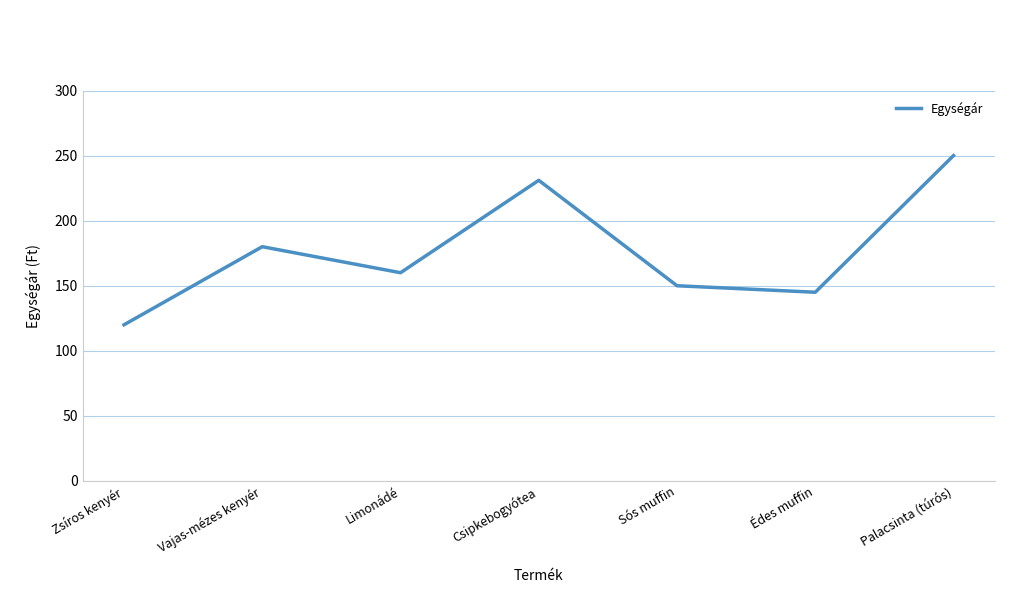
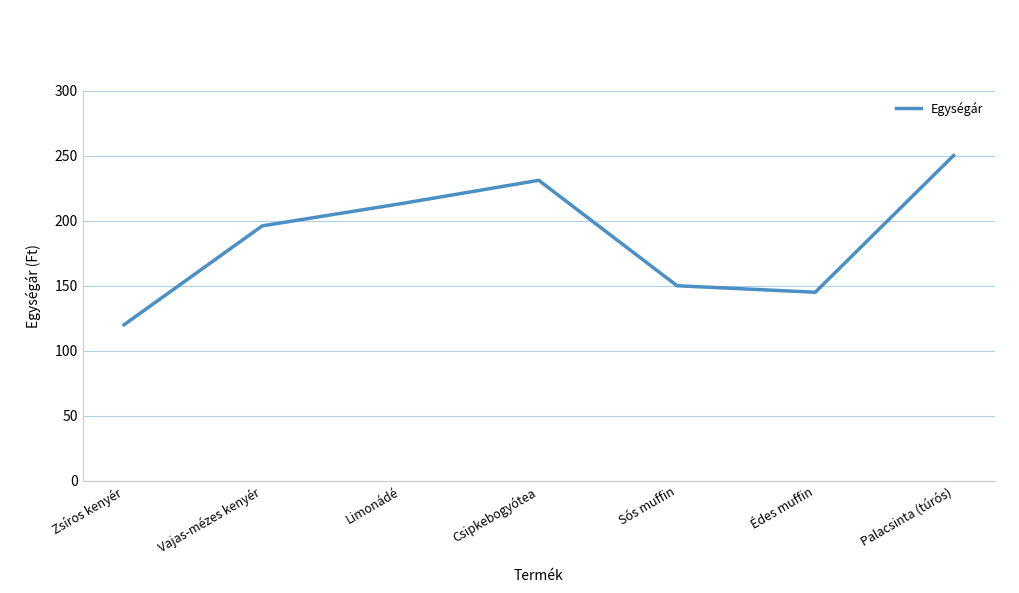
  {
    "Zsíros kenyér": 120,
-   "Vajas-mézes kenyér": 180,
-   "Limonádé": 160,
+   "Vajas-mézes kenyér": 196,
+   "Limonádé": 213,
    "Csipkebogyótea": 231,
    "Sós muffin": 150,
    "Édes muffin": 145,
    "Palacsinta (túrós)": 250
  }
